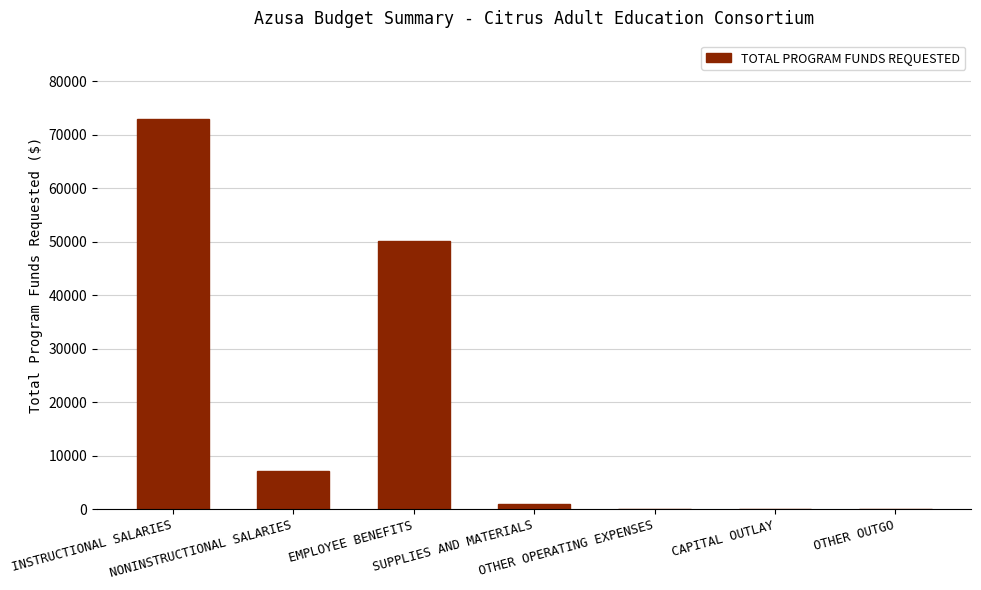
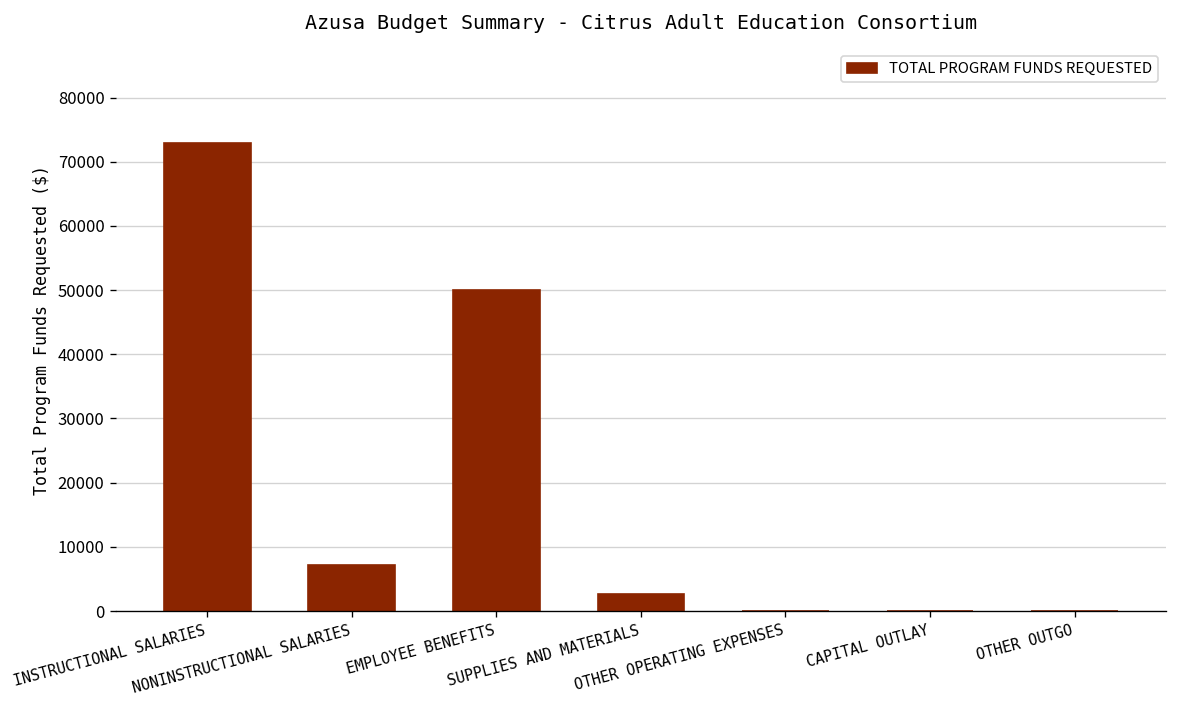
  {
    "INSTRUCTIONAL SALARIES": 73000,
    "NONINSTRUCTIONAL SALARIES": 7000,
    "EMPLOYEE BENEFITS": 50000,
-   "SUPPLIES AND MATERIALS": 1000,
+   "SUPPLIES AND MATERIALS": 3000,
    "OTHER OPERATING EXPENSES": 0,
    "CAPITAL OUTLAY": 0,
    "OTHER OUTGO": 0
  }
